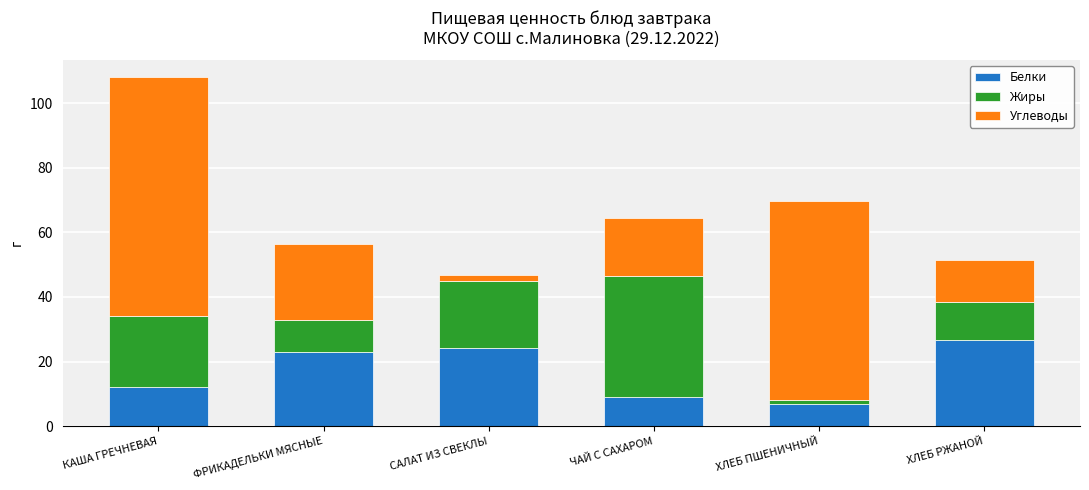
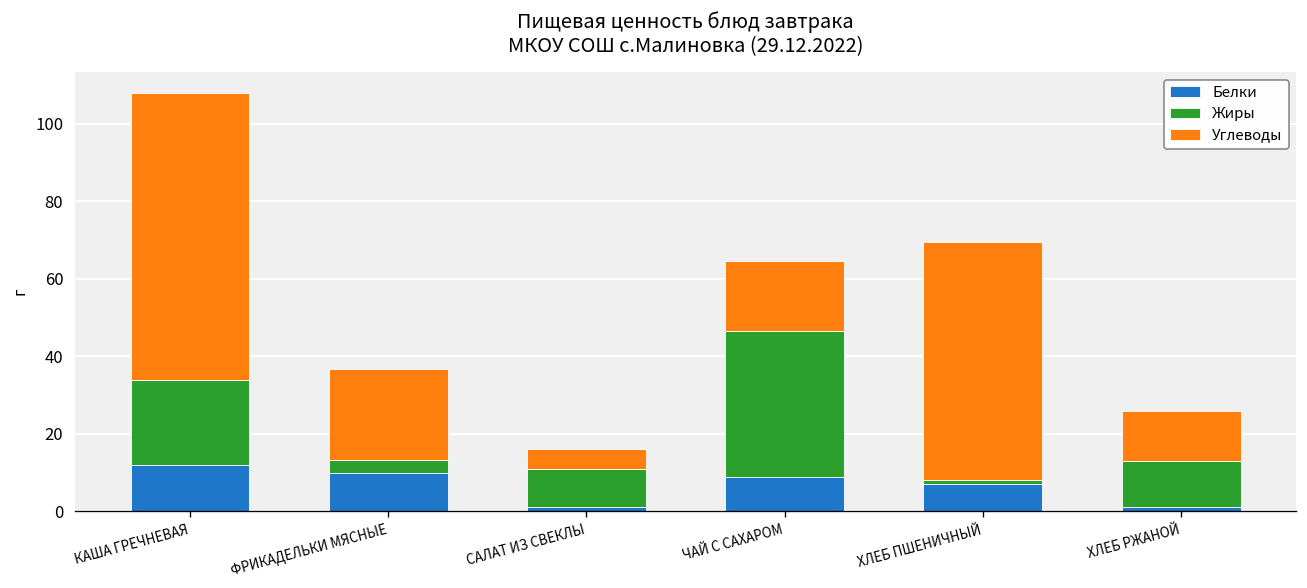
  {
    "Белки": {
      "КАША ГРЕЧНЕВАЯ": 12,
-     "ФРИКАДЕЛЬКИ МЯСНЫЕ": 23,
-     "САЛАТ ИЗ СВЕКЛЫ": 24,
+     "ФРИКАДЕЛЬКИ МЯСНЫЕ": 10,
+     "САЛАТ ИЗ СВЕКЛЫ": 1,
      "ЧАЙ С САХАРОМ": 9,
      "ХЛЕБ ПШЕНИЧНЫЙ": 7,
-     "ХЛЕБ РЖАНОЙ": 27
+     "ХЛЕБ РЖАНОЙ": 1
    },
    "Жиры": {
      "КАША ГРЕЧНЕВАЯ": 22,
-     "ФРИКАДЕЛЬКИ МЯСНЫЕ": 10,
-     "САЛАТ ИЗ СВЕКЛЫ": 21,
+     "ФРИКАДЕЛЬКИ МЯСНЫЕ": 3,
+     "САЛАТ ИЗ СВЕКЛЫ": 10,
      "ЧАЙ С САХАРОМ": 38,
      "ХЛЕБ ПШЕНИЧНЫЙ": 1,
      "ХЛЕБ РЖАНОЙ": 12
    },
    "Углеводы": {
      "КАША ГРЕЧНЕВАЯ": 74,
      "ФРИКАДЕЛЬКИ МЯСНЫЕ": 24,
-     "САЛАТ ИЗ СВЕКЛЫ": 2,
+     "САЛАТ ИЗ СВЕКЛЫ": 5,
      "ЧАЙ С САХАРОМ": 18,
      "ХЛЕБ ПШЕНИЧНЫЙ": 62,
      "ХЛЕБ РЖАНОЙ": 13
    }
  }
